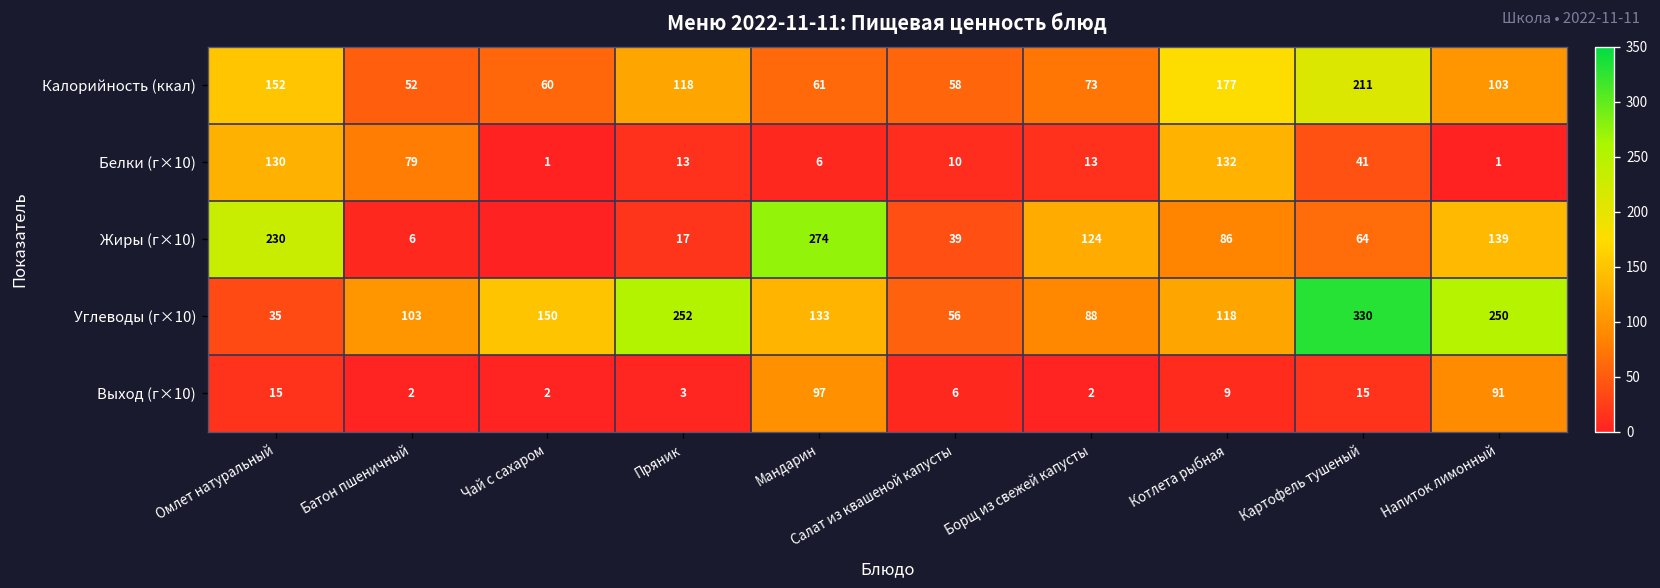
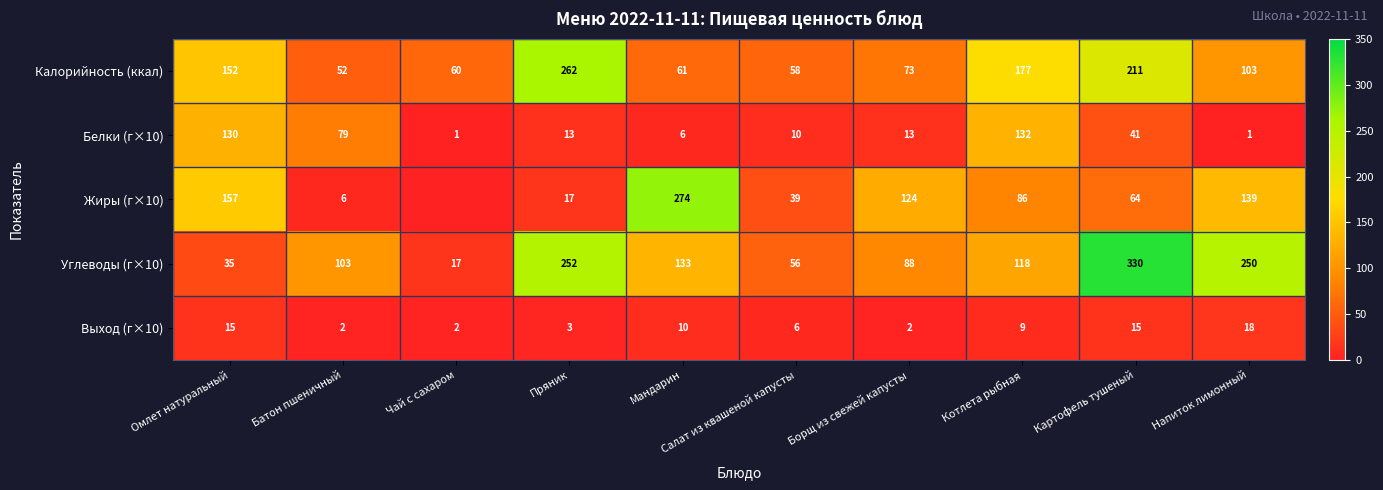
  {
    "Калорийность (ккал)": {
      "Омлет натуральный": 152,
      "Батон пшеничный": 52,
      "Чай с сахаром": 60,
-     "Пряник": 118,
+     "Пряник": 262,
      "Мандарин": 61,
      "Салат из квашеной капусты": 58,
      "Борщ из свежей капусты": 73,
      "Котлета рыбная": 177,
      "Картофель тушеный": 211,
      "Напиток лимонный": 103
    },
    "Белки (г×10)": {
      "Омлет натуральный": 130,
      "Батон пшеничный": 79,
      "Чай с сахаром": 1,
      "Пряник": 13,
      "Мандарин": 6,
      "Салат из квашеной капусты": 10,
      "Борщ из свежей капусты": 13,
      "Котлета рыбная": 132,
      "Картофель тушеный": 41,
      "Напиток лимонный": 1
    },
    "Жиры (г×10)": {
-     "Омлет натуральный": 230,
+     "Омлет натуральный": 157,
      "Батон пшеничный": 6,
      "Пряник": 17,
      "Мандарин": 274,
      "Салат из квашеной капусты": 39,
      "Борщ из свежей капусты": 124,
      "Котлета рыбная": 86,
      "Картофель тушеный": 64,
      "Напиток лимонный": 139
    },
    "Углеводы (г×10)": {
      "Омлет натуральный": 35,
      "Батон пшеничный": 103,
-     "Чай с сахаром": 150,
+     "Чай с сахаром": 17,
      "Пряник": 252,
      "Мандарин": 133,
      "Салат из квашеной капусты": 56,
      "Борщ из свежей капусты": 88,
      "Котлета рыбная": 118,
      "Картофель тушеный": 330,
      "Напиток лимонный": 250
    },
    "Выход (г×10)": {
      "Омлет натуральный": 15,
      "Батон пшеничный": 2,
      "Чай с сахаром": 2,
      "Пряник": 3,
-     "Мандарин": 97,
+     "Мандарин": 10,
      "Салат из квашеной капусты": 6,
      "Борщ из свежей капусты": 2,
      "Котлета рыбная": 9,
      "Картофель тушеный": 15,
-     "Напиток лимонный": 91
+     "Напиток лимонный": 18
    }
  }
